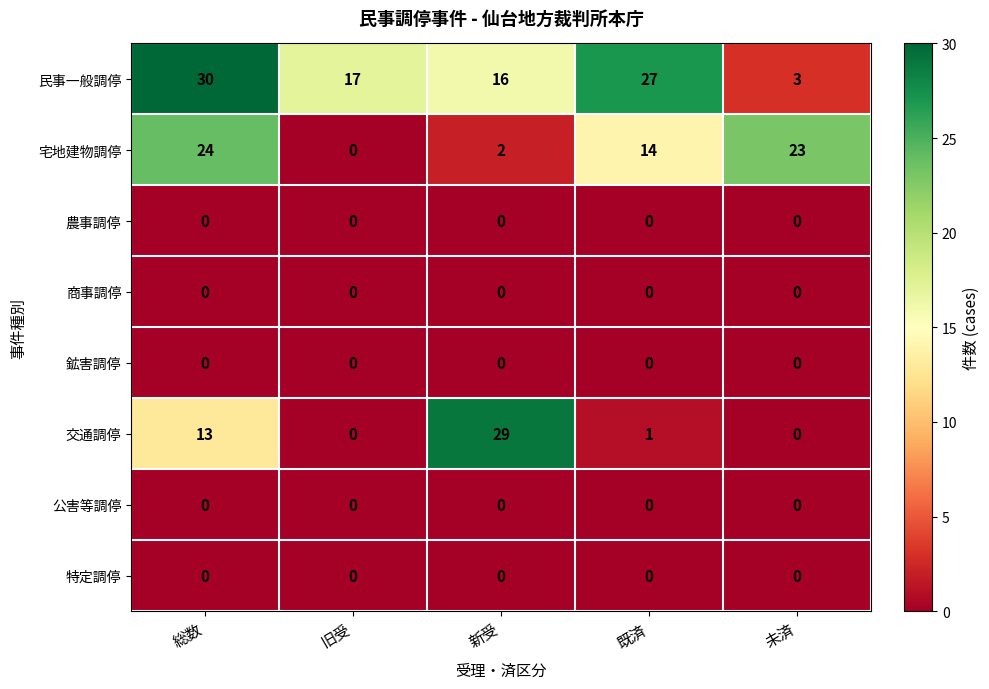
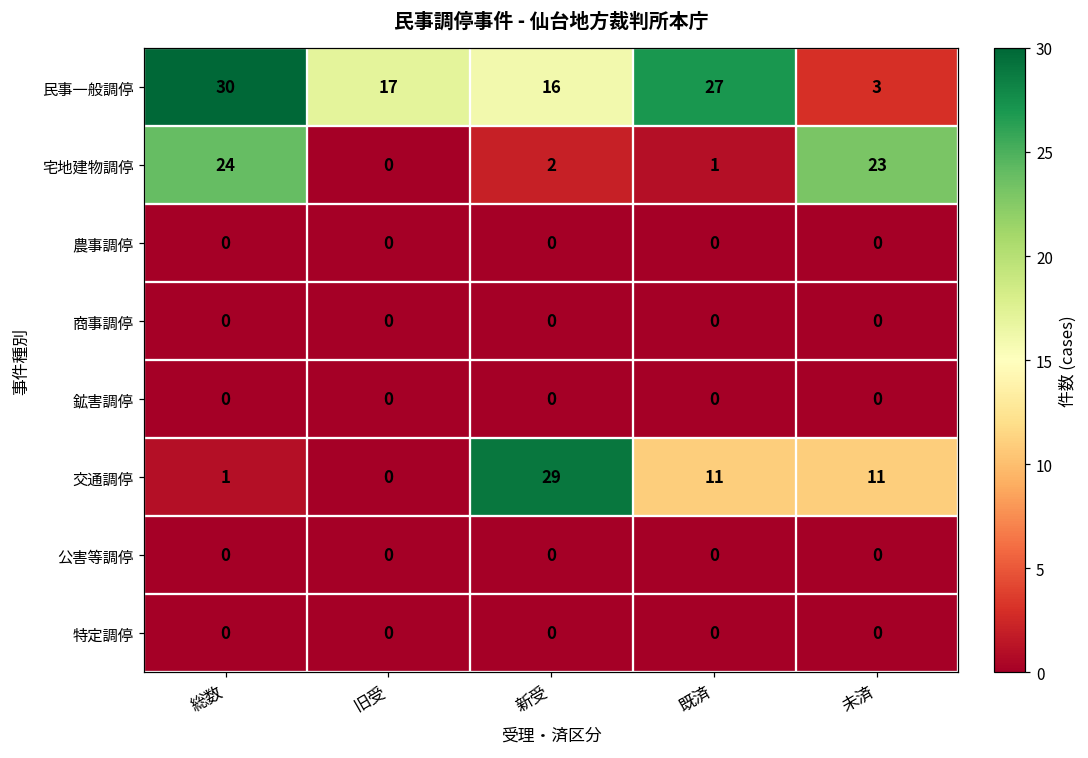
  {
    "民事一般調停": {
      "総数": 30,
      "旧受": 17,
      "新受": 16,
      "既済": 27,
      "未済": 3
    },
    "宅地建物調停": {
      "総数": 24,
      "旧受": 0,
      "新受": 2,
-     "既済": 14,
+     "既済": 1,
      "未済": 23
    },
    "農事調停": {
      "総数": 0,
      "旧受": 0,
      "新受": 0,
      "既済": 0,
      "未済": 0
    },
    "商事調停": {
      "総数": 0,
      "旧受": 0,
      "新受": 0,
      "既済": 0,
      "未済": 0
    },
    "鉱害調停": {
      "総数": 0,
      "旧受": 0,
      "新受": 0,
      "既済": 0,
      "未済": 0
    },
    "交通調停": {
-     "総数": 13,
+     "総数": 1,
      "旧受": 0,
      "新受": 29,
-     "既済": 1,
-     "未済": 0
+     "既済": 11,
+     "未済": 11
    },
    "公害等調停": {
      "総数": 0,
      "旧受": 0,
      "新受": 0,
      "既済": 0,
      "未済": 0
    },
    "特定調停": {
      "総数": 0,
      "旧受": 0,
      "新受": 0,
      "既済": 0,
      "未済": 0
    }
  }
